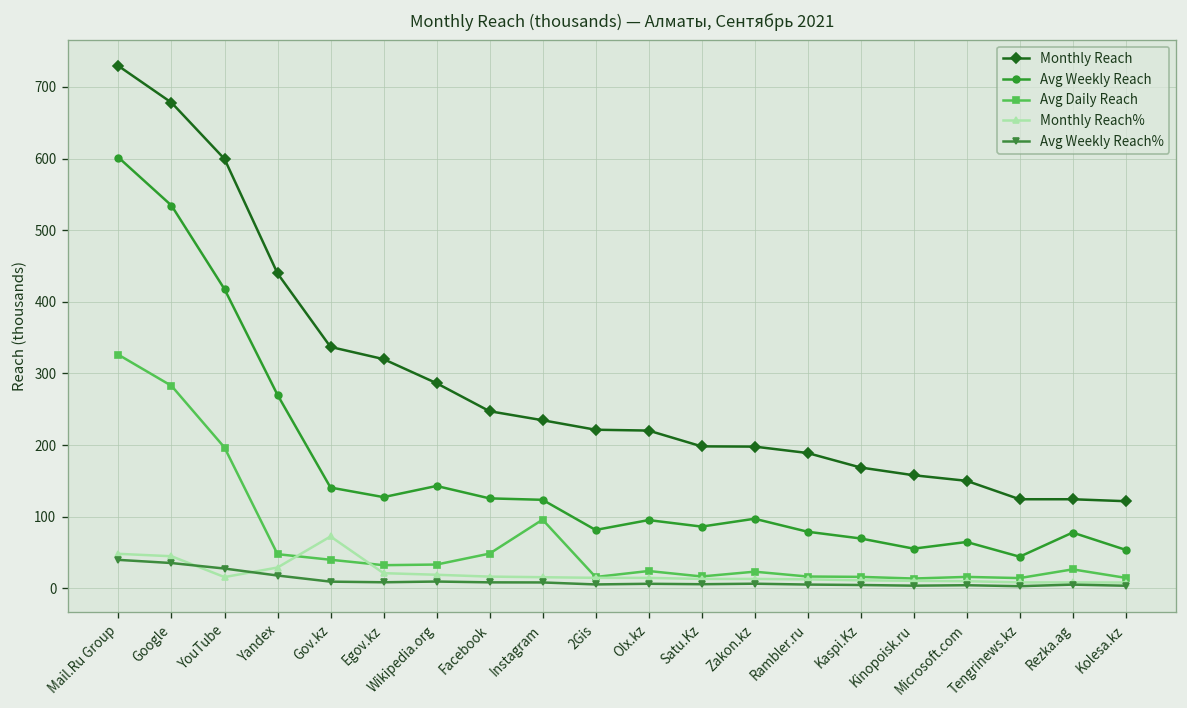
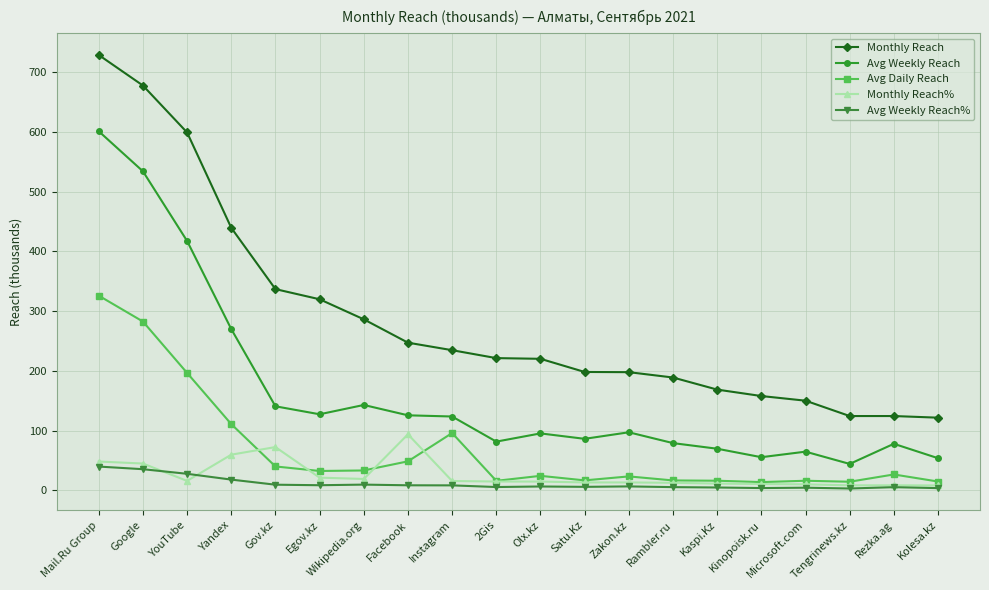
  {
    "Avg Daily Reach": {
      "Mail.Ru Group": 330,
      "Google": 280,
      "YouTube": 200,
-     "Yandex": 50,
+     "Yandex": 110,
      "Gov.kz": 40,
      "Egov.kz": 30,
      "Wikipedia.org": 30,
      "Facebook": 50,
      "Instagram": 100,
      "Olx.kz": 20,
      "Zakon.kz": 20,
      "Kaspi.Kz": 20,
      "Microsoft.com": 20,
      "Tengrinews.kz": 10,
      "Rezka.ag": 30,
      "Kolesa.kz": 10
    },
    "Monthly Reach%": {
      "Mail.Ru Group": 50,
      "Google": 40,
      "YouTube": 20,
-     "Yandex": 30,
+     "Yandex": 60,
      "Gov.kz": 70,
      "Egov.kz": 20,
      "Wikipedia.org": 20,
-     "Facebook": 20,
+     "Facebook": 90,
      "Instagram": 20,
      "Olx.kz": 10,
      "Zakon.kz": 10,
      "Kaspi.Kz": 10,
      "Microsoft.com": 10,
      "Tengrinews.kz": 10,
      "Kolesa.kz": 10
    }
  }
